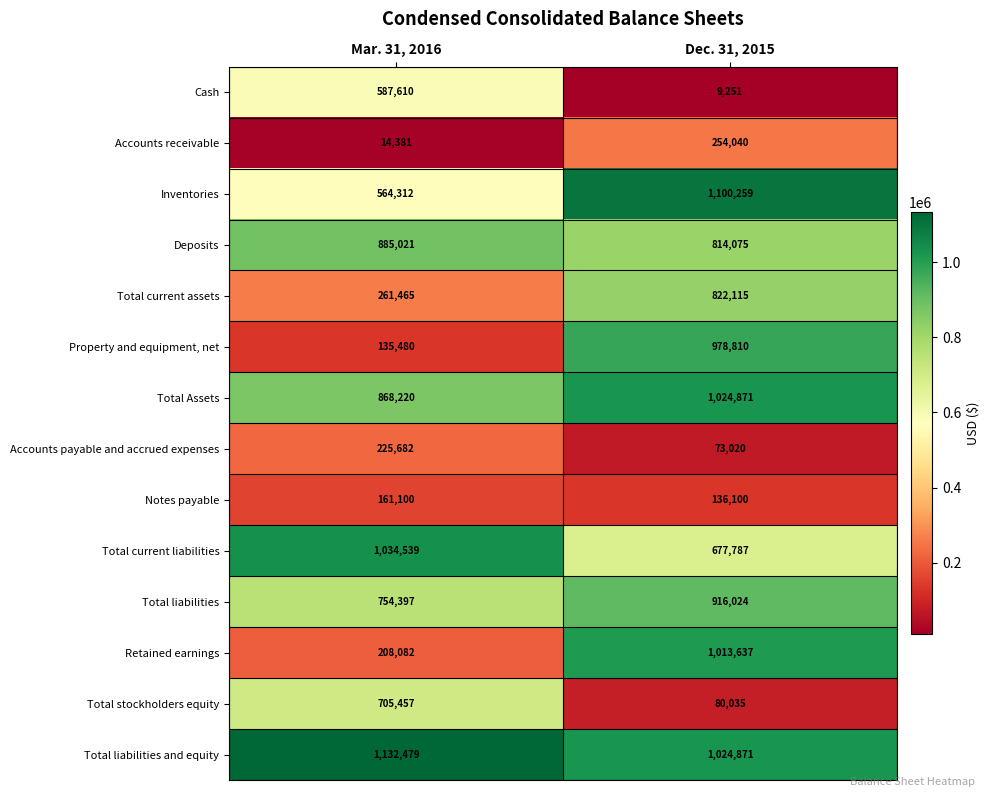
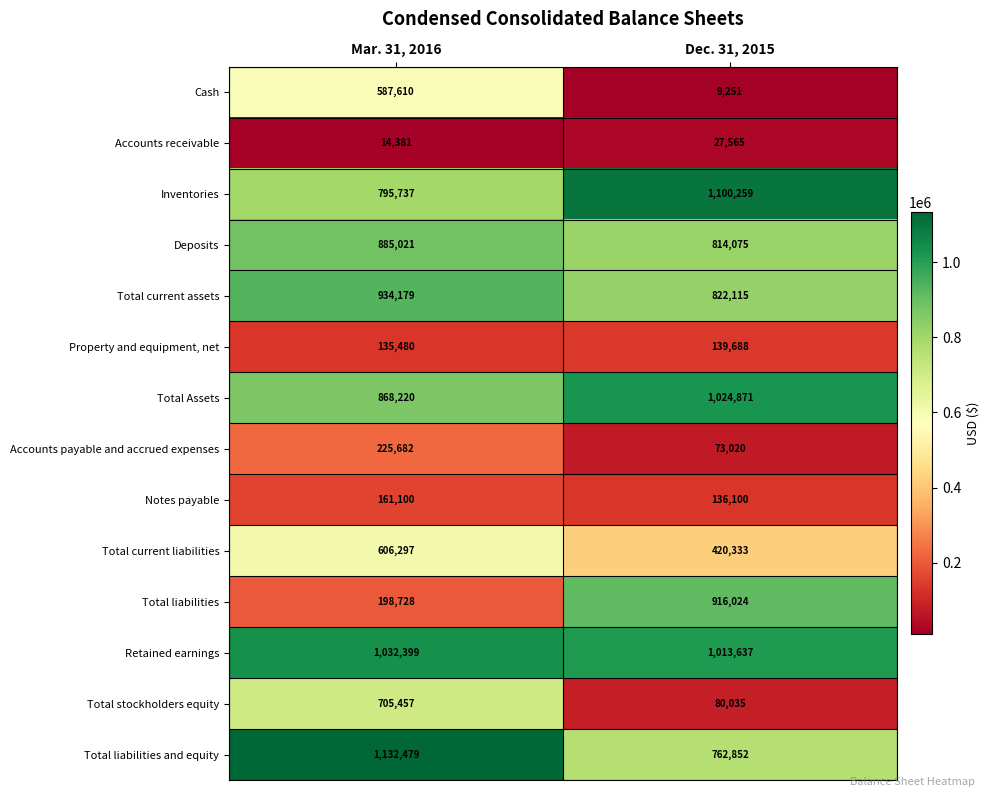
  {
    "Cash": {
      "Mar. 31, 2016": "587,610",
      "Dec. 31, 2015": "9,251"
    },
    "Accounts receivable": {
      "Mar. 31, 2016": "14,381",
-     "Dec. 31, 2015": "254,040"
+     "Dec. 31, 2015": "27,565"
    },
    "Inventories": {
-     "Mar. 31, 2016": "564,312",
+     "Mar. 31, 2016": "795,737",
      "Dec. 31, 2015": "1,100,259"
    },
    "Deposits": {
      "Mar. 31, 2016": "885,021",
      "Dec. 31, 2015": "814,075"
    },
    "Total current assets": {
-     "Mar. 31, 2016": "261,465",
+     "Mar. 31, 2016": "934,179",
      "Dec. 31, 2015": "822,115"
    },
    "Property and equipment, net": {
      "Mar. 31, 2016": "135,480",
-     "Dec. 31, 2015": "978,810"
+     "Dec. 31, 2015": "139,688"
    },
    "Total Assets": {
      "Mar. 31, 2016": "868,220",
      "Dec. 31, 2015": "1,024,871"
    },
    "Accounts payable and accrued expenses": {
      "Mar. 31, 2016": "225,682",
      "Dec. 31, 2015": "73,020"
    },
    "Notes payable": {
      "Mar. 31, 2016": "161,100",
      "Dec. 31, 2015": "136,100"
    },
    "Total current liabilities": {
-     "Mar. 31, 2016": "1,034,539",
-     "Dec. 31, 2015": "677,787"
+     "Mar. 31, 2016": "606,297",
+     "Dec. 31, 2015": "420,333"
    },
    "Total liabilities": {
-     "Mar. 31, 2016": "754,397",
+     "Mar. 31, 2016": "198,728",
      "Dec. 31, 2015": "916,024"
    },
    "Retained earnings": {
-     "Mar. 31, 2016": "208,082",
+     "Mar. 31, 2016": "1,032,399",
      "Dec. 31, 2015": "1,013,637"
    },
    "Total stockholders equity": {
      "Mar. 31, 2016": "705,457",
      "Dec. 31, 2015": "80,035"
    },
    "Total liabilities and equity": {
      "Mar. 31, 2016": "1,132,479",
-     "Dec. 31, 2015": "1,024,871"
+     "Dec. 31, 2015": "762,852"
    }
  }
